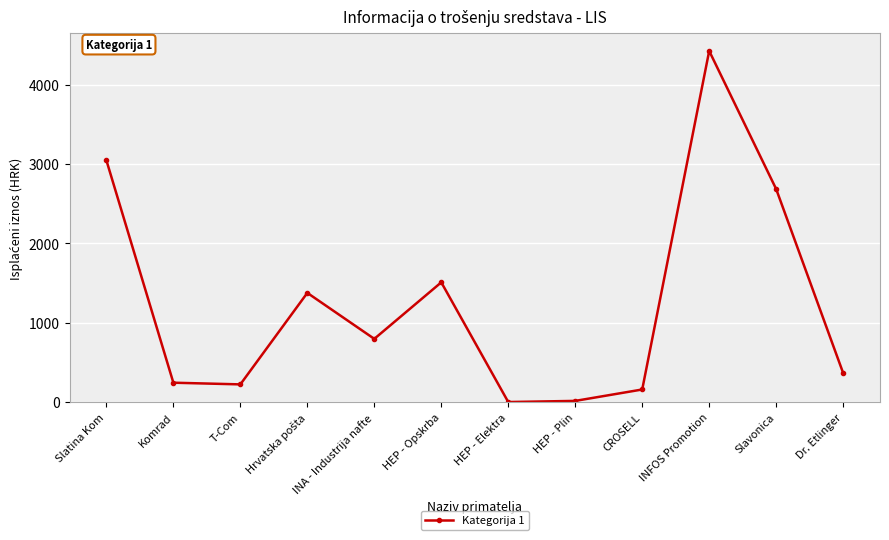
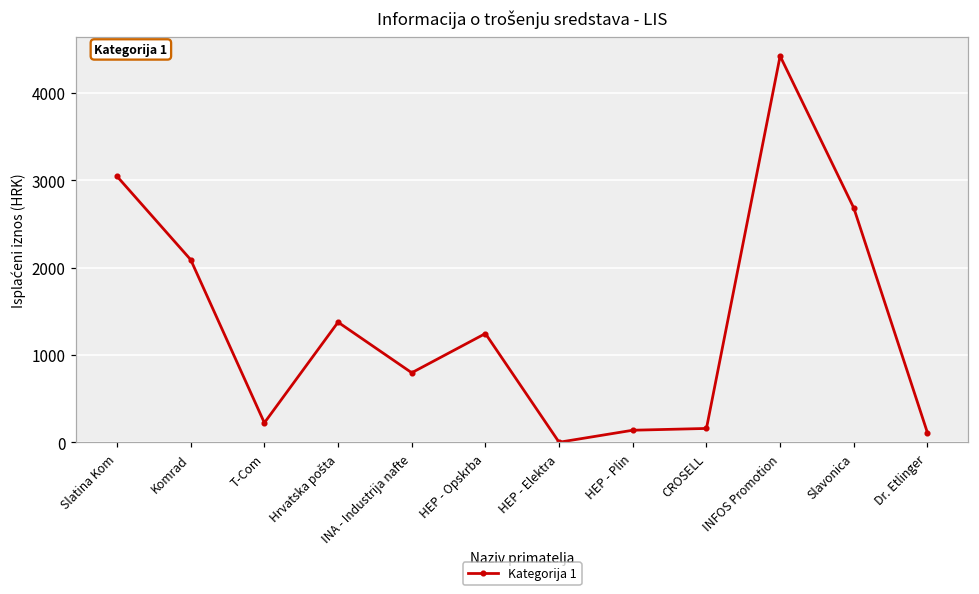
  {
    "Slatina Kom": 3000,
-   "Komrad": 200,
+   "Komrad": 2100,
    "T-Com": 200,
    "Hrvatska pošta": 1400,
    "INA - Industrija nafte": 800,
-   "HEP - Opskrba": 1500,
+   "HEP - Opskrba": 1200,
    "HEP - Elektra": 0,
-   "HEP - Plin": 0,
+   "HEP - Plin": 100,
    "CROSELL": 200,
    "INFOS Promotion": 4400,
    "Slavonica": 2700,
-   "Dr. Etlinger": 400
+   "Dr. Etlinger": 100
  }
